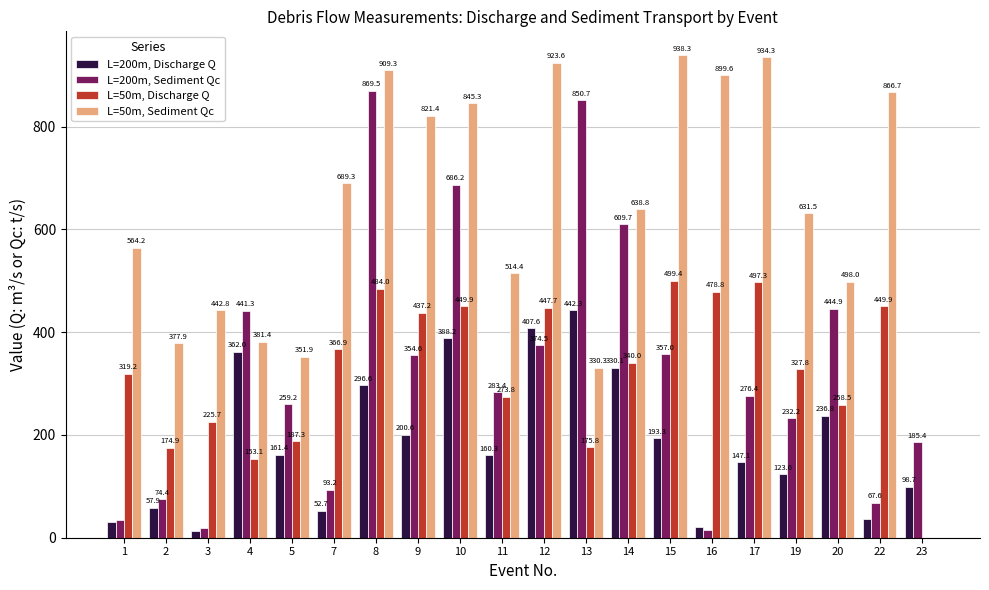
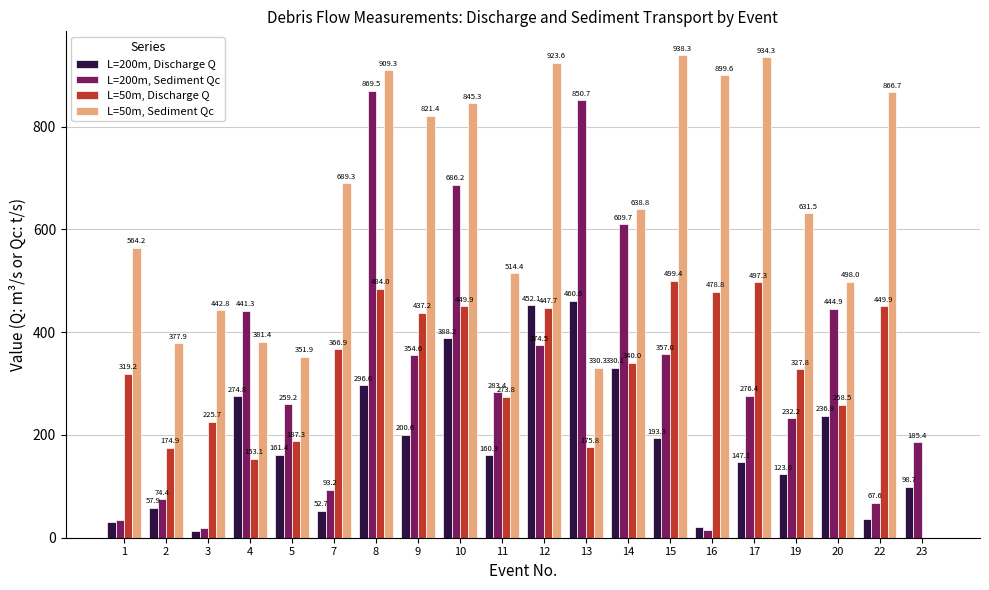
  {
    "L=200m, Discharge Q": {
      "2": 57.9,
-     "4": 362.0,
+     "4": 274.8,
      "5": 161.4,
      "7": 52.7,
      "8": 296.6,
      "9": 200.6,
      "10": 388.2,
      "11": 160.3,
-     "12": 407.6,
-     "13": 442.3,
+     "12": 452.1,
+     "13": 460.6,
      "14": 330.1,
      "15": 193.3,
      "17": 147.1,
      "19": 123.6,
      "20": 236.8,
      "23": 98.7
    },
    "L=200m, Sediment Qc": {
      "2": 74.4,
      "4": 441.3,
      "5": 259.2,
      "7": 93.2,
      "8": 869.5,
      "9": 354.6,
      "10": 686.2,
      "12": 374.5,
      "13": 850.7,
      "14": 609.7,
      "15": 357.0,
      "17": 276.4,
      "19": 232.2,
      "20": 444.9,
      "22": 67.6,
      "23": 185.4
    },
    "L=50m, Discharge Q": {
      "1": 319.2,
      "2": 174.9,
      "3": 225.7,
      "4": 153.1,
      "5": 187.3,
      "7": 366.9,
      "8": 484.0,
      "9": 437.2,
      "10": 449.9,
      "12": 447.7,
      "13": 175.8,
      "14": 340.0,
      "15": 499.4,
      "16": 478.8,
      "17": 497.3,
      "19": 327.8,
      "20": 258.5,
      "22": 449.9
    },
    "L=50m, Sediment Qc": {
      "1": 564.2,
      "2": 377.9,
      "3": 442.8,
      "4": 381.4,
      "5": 351.9,
      "7": 689.3,
      "8": 909.3,
      "9": 821.4,
      "10": 845.3,
      "11": 514.4,
      "12": 923.6,
      "13": 330.3,
      "14": 638.8,
      "15": 938.3,
      "16": 899.6,
      "17": 934.3,
      "19": 631.5,
      "20": 498.0,
      "22": 866.7
    }
  }
